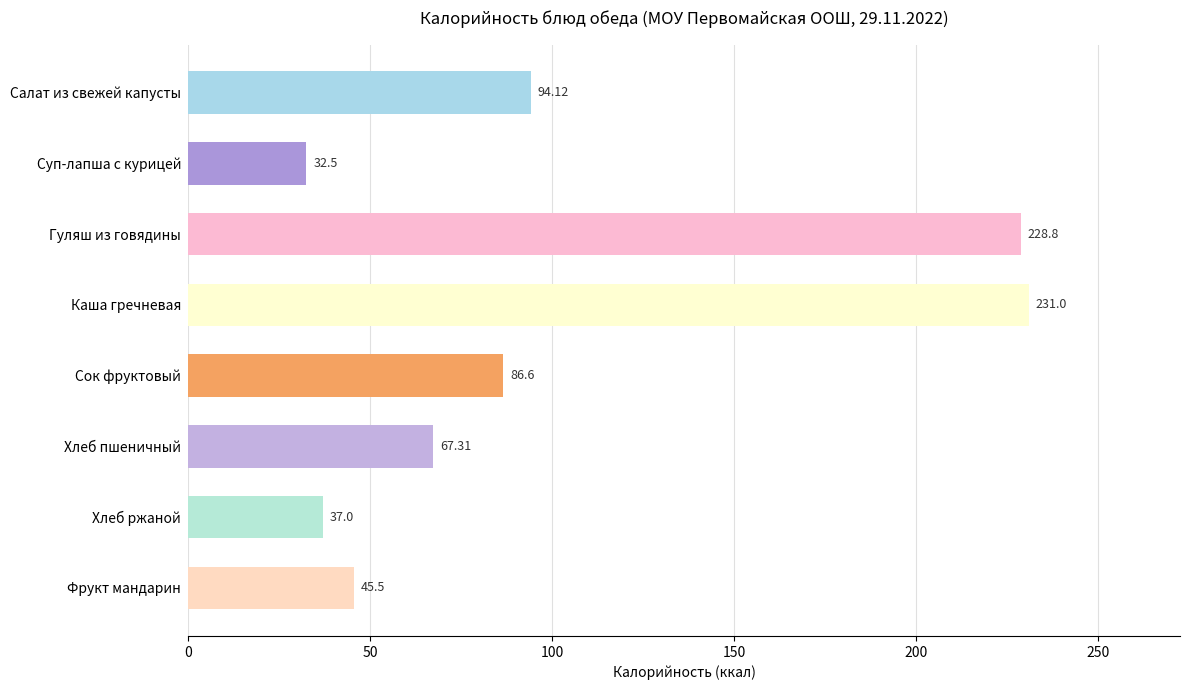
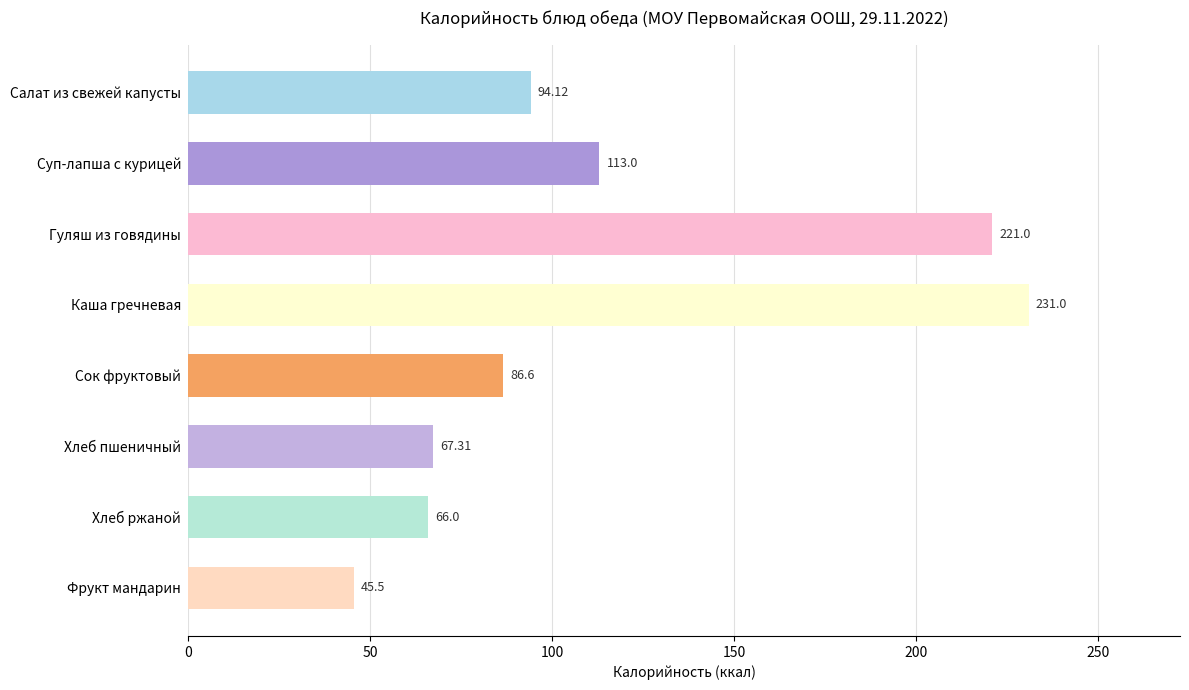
  {
    "Салат из свежей капусты": 94.12,
-   "Суп-лапша с курицей": 32.5,
-   "Гуляш из говядины": 228.8,
+   "Суп-лапша с курицей": 113.0,
+   "Гуляш из говядины": 221.0,
    "Каша гречневая": 231.0,
    "Сок фруктовый": 86.6,
    "Хлеб пшеничный": 67.31,
-   "Хлеб ржаной": 37.0,
+   "Хлеб ржаной": 66.0,
    "Фрукт мандарин": 45.5
  }
